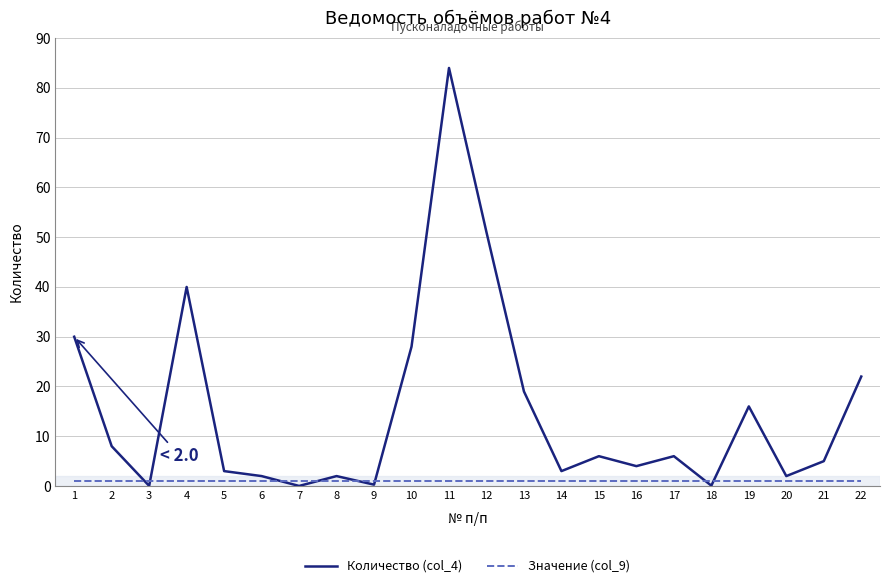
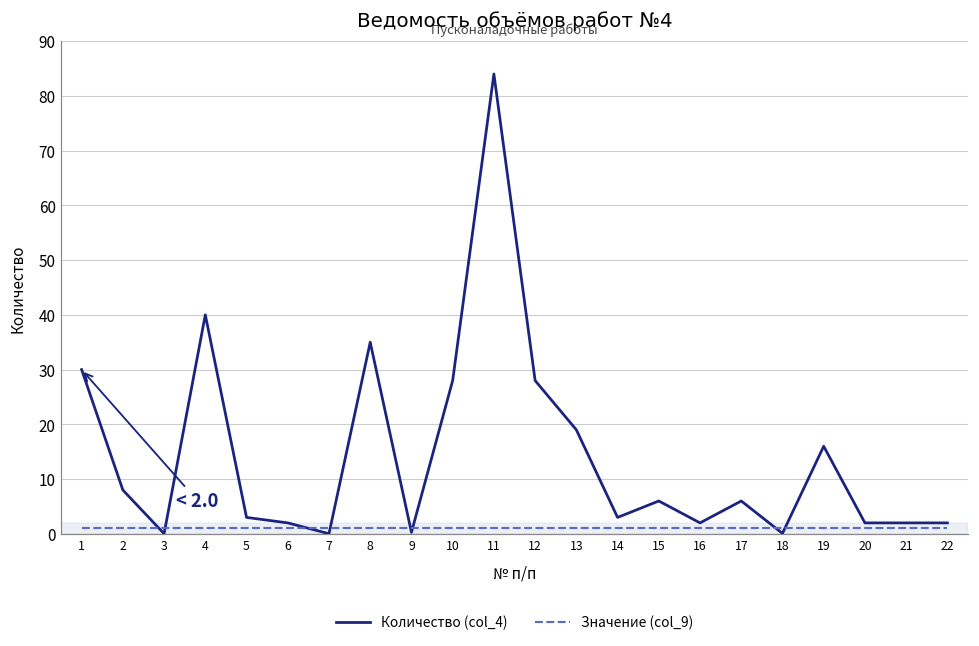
  {
    "Количество (col_4)": {
      "1": 30,
      "3": 0,
      "4": 40,
      "5": 3,
      "6": 2,
      "7": 0,
-     "8": 2,
+     "8": 35,
      "9": 0,
      "10": 28,
      "11": 84,
-     "12": 51,
+     "12": 28,
      "13": 19,
      "14": 3,
      "15": 6,
-     "16": 4,
+     "16": 2,
      "17": 6,
      "18": 0,
      "19": 16,
      "20": 2,
-     "21": 5,
-     "22": 22
+     "21": 2,
+     "22": 2
    },
    "Значение (col_9)": {
      "1": 1,
      "2": 1,
      "3": 1,
      "4": 1,
      "5": 1,
      "6": 1,
      "7": 1,
      "8": 1,
      "9": 1,
      "10": 1,
      "11": 1,
      "12": 1,
      "13": 1,
      "14": 1,
      "15": 1,
      "16": 1,
      "17": 1,
      "18": 1,
      "19": 1,
      "20": 1,
      "21": 1,
      "22": 1
    }
  }
